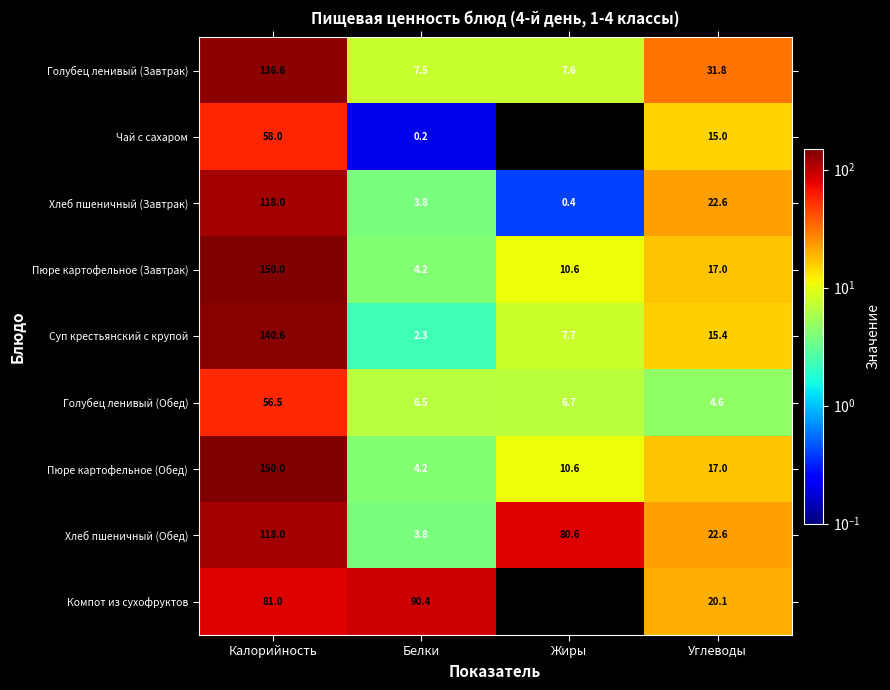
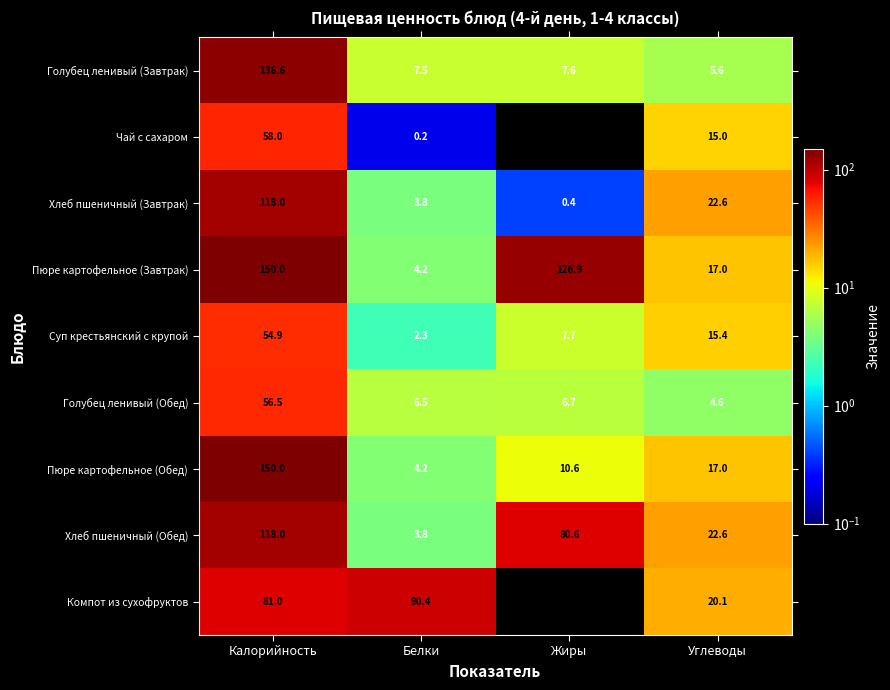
  {
    "Голубец ленивый (Завтрак)": {
      "Калорийность": 136.6,
      "Белки": 7.5,
      "Жиры": 7.6,
-     "Углеводы": 31.8
+     "Углеводы": 5.6
    },
    "Чай с сахаром": {
      "Калорийность": 58.0,
      "Белки": 0.2,
      "Углеводы": 15.0
    },
    "Хлеб пшеничный (Завтрак)": {
      "Калорийность": 118.0,
      "Белки": 3.8,
      "Жиры": 0.4,
      "Углеводы": 22.6
    },
    "Пюре картофельное (Завтрак)": {
      "Калорийность": 150.0,
      "Белки": 4.2,
-     "Жиры": 10.6,
+     "Жиры": 126.9,
      "Углеводы": 17.0
    },
    "Суп крестьянский с крупой": {
-     "Калорийность": 140.6,
+     "Калорийность": 54.9,
      "Белки": 2.3,
      "Жиры": 7.7,
      "Углеводы": 15.4
    },
    "Голубец ленивый (Обед)": {
      "Калорийность": 56.5,
      "Белки": 6.5,
      "Жиры": 6.7,
      "Углеводы": 4.6
    },
    "Пюре картофельное (Обед)": {
      "Калорийность": 150.0,
      "Белки": 4.2,
      "Жиры": 10.6,
      "Углеводы": 17.0
    },
    "Хлеб пшеничный (Обед)": {
      "Калорийность": 118.0,
      "Белки": 3.8,
      "Жиры": 80.6,
      "Углеводы": 22.6
    },
    "Компот из сухофруктов": {
      "Калорийность": 81.0,
      "Белки": 90.4,
      "Углеводы": 20.1
    }
  }
